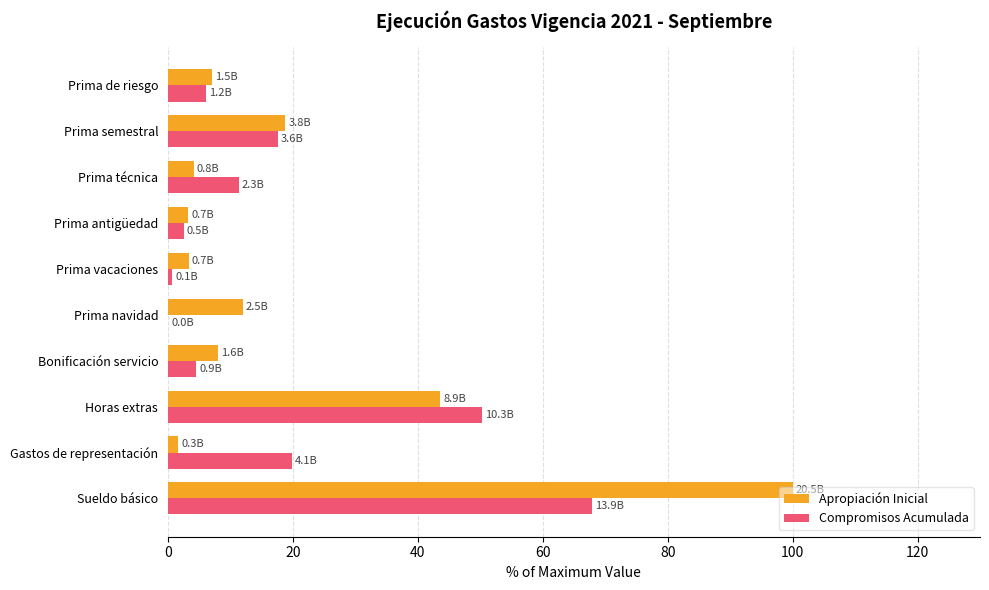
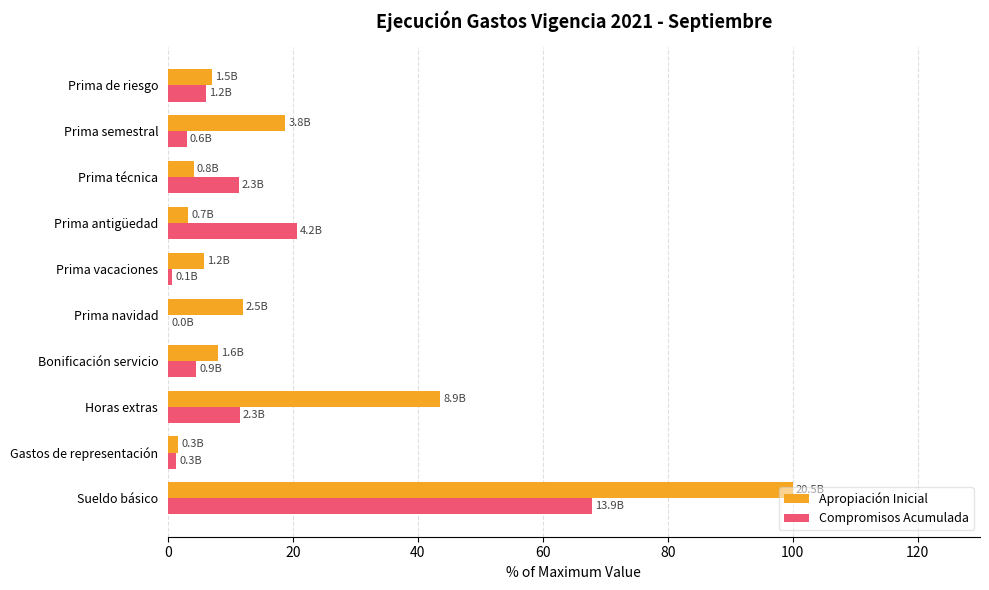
  {
    "Apropiación Inicial": {
-     "Prima vacaciones": "0.7B"
+     "Prima vacaciones": "1.2B"
    },
    "Compromisos Acumulada": {
-     "Prima semestral": "3.6B",
-     "Prima antigüedad": "0.5B",
-     "Horas extras": "10.3B",
-     "Gastos de representación": "4.1B"
+     "Prima semestral": "0.6B",
+     "Prima antigüedad": "4.2B",
+     "Horas extras": "2.3B",
+     "Gastos de representación": "0.3B"
    }
  }
